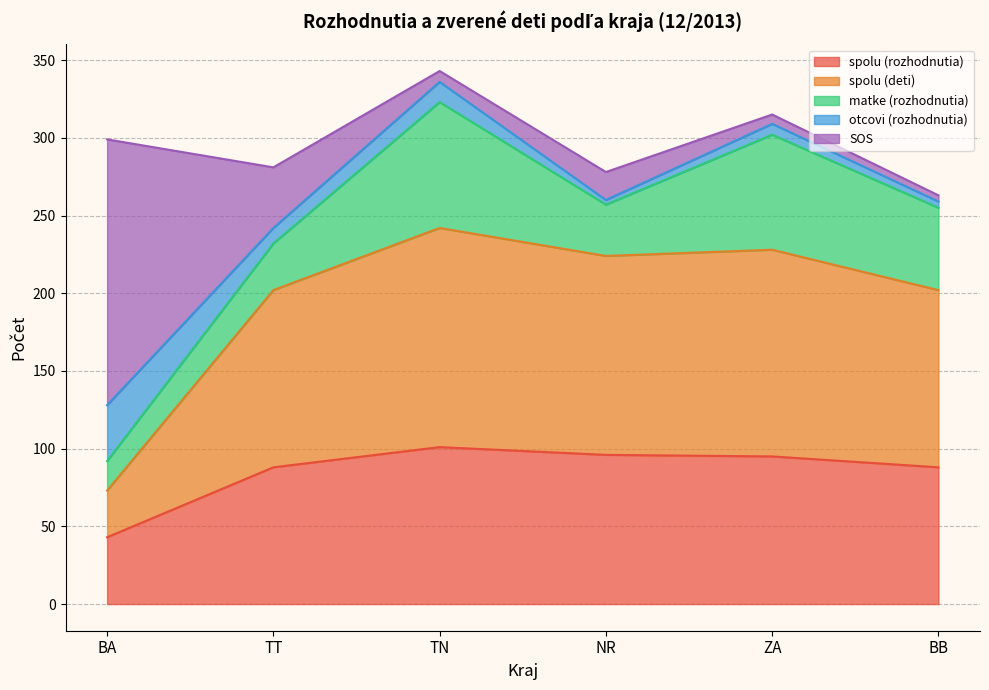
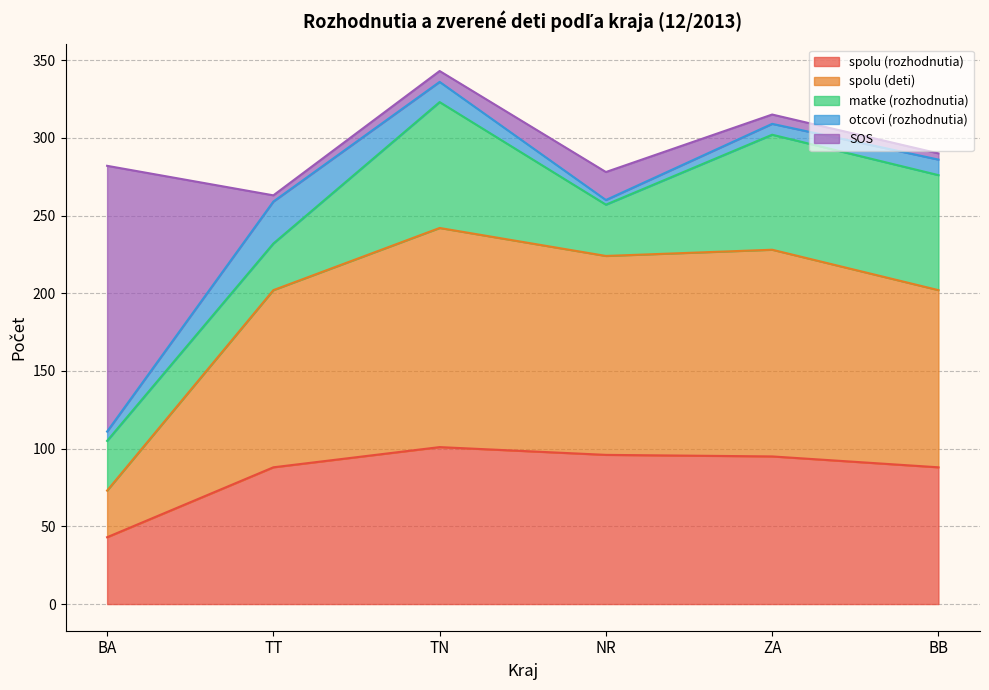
  {
    "matke (rozhodnutia)": {
-     "BA": 19,
+     "BA": 32,
      "TT": 30,
      "TN": 81,
      "NR": 33,
      "ZA": 74,
-     "BB": 53
+     "BB": 74
    },
    "otcovi (rozhodnutia)": {
-     "BA": 36,
-     "TT": 10,
+     "BA": 6,
+     "TT": 27,
      "TN": 13,
      "NR": 3,
      "ZA": 7,
-     "BB": 4
+     "BB": 10
    },
    "SOS": {
      "BA": 171,
-     "TT": 39,
+     "TT": 4,
      "TN": 7,
      "NR": 18,
      "ZA": 6,
      "BB": 4
    }
  }
